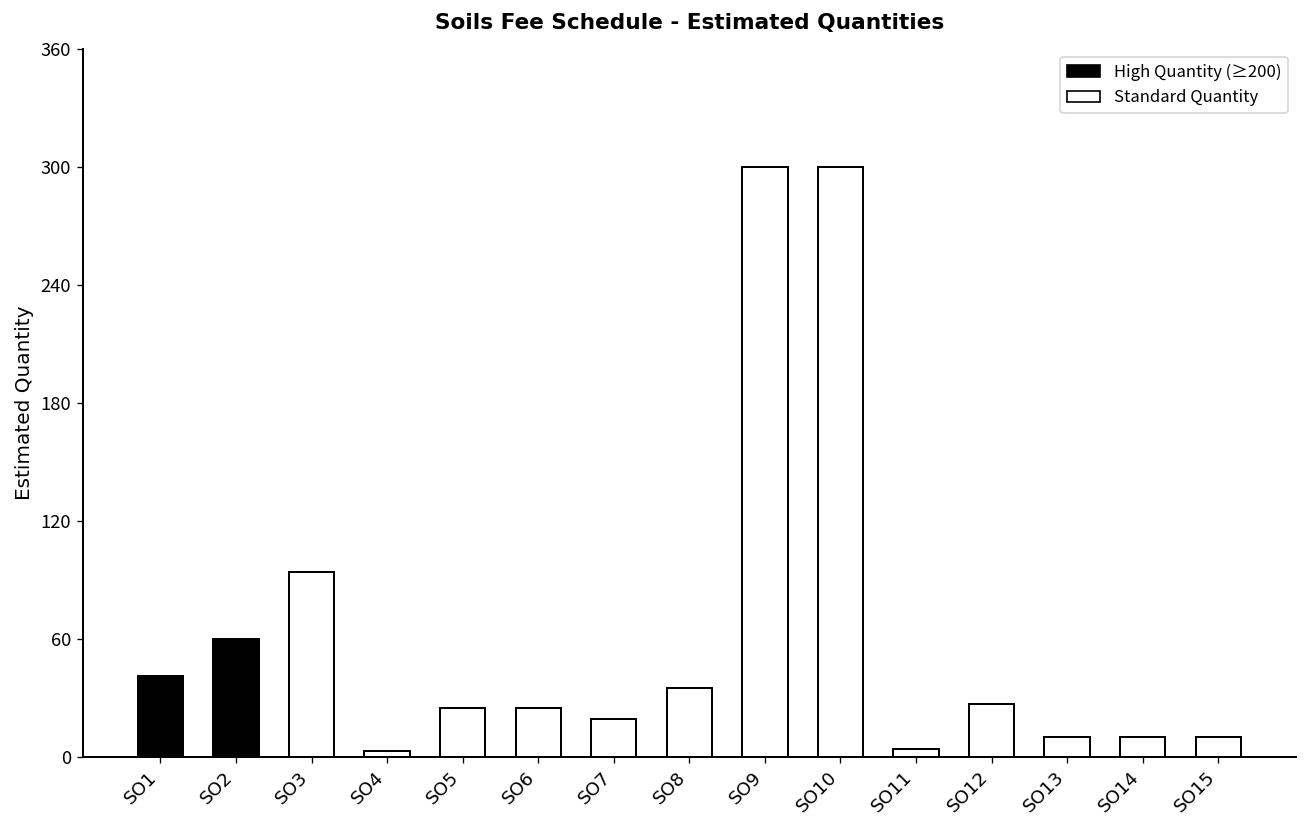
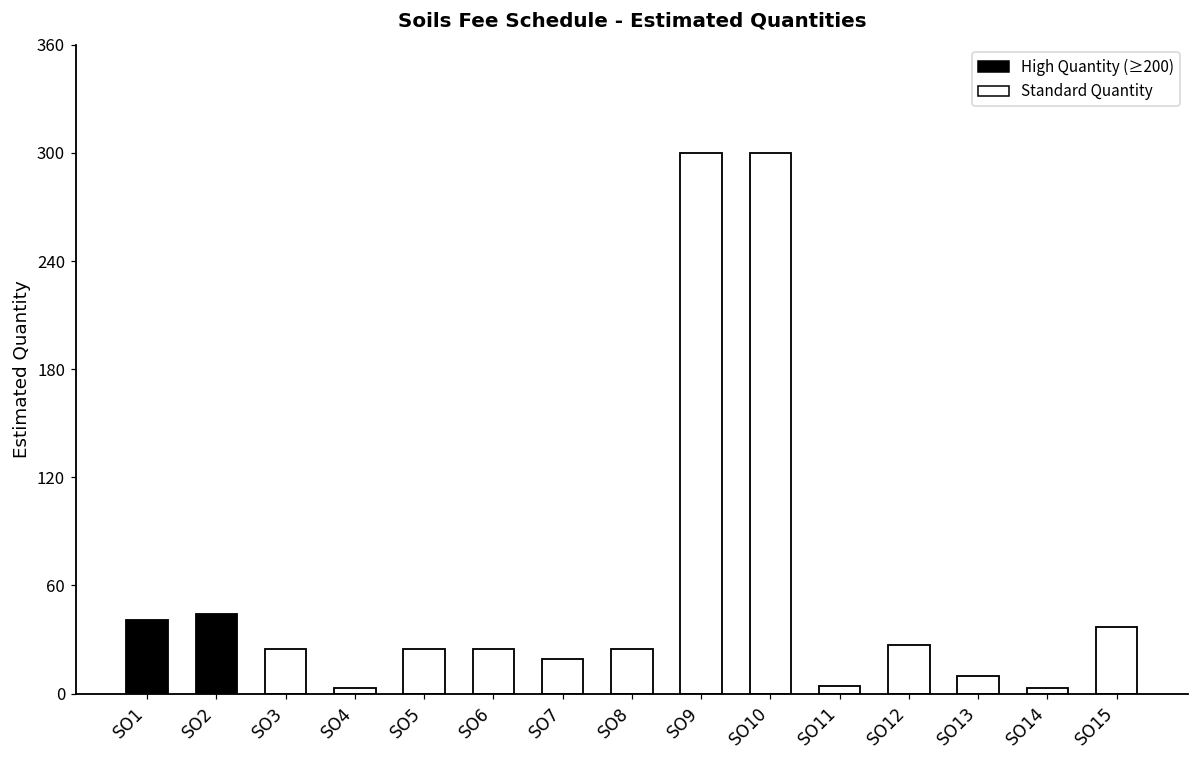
  {
    "SO1": 41,
-   "SO2": 60,
-   "SO3": 94,
+   "SO2": 44,
+   "SO3": 25,
    "SO4": 3,
    "SO5": 25,
    "SO6": 25,
    "SO7": 19,
-   "SO8": 35,
+   "SO8": 25,
    "SO9": 300,
    "SO10": 300,
    "SO11": 4,
    "SO12": 27,
    "SO13": 10,
-   "SO14": 10,
-   "SO15": 10
+   "SO14": 3,
+   "SO15": 37
  }
